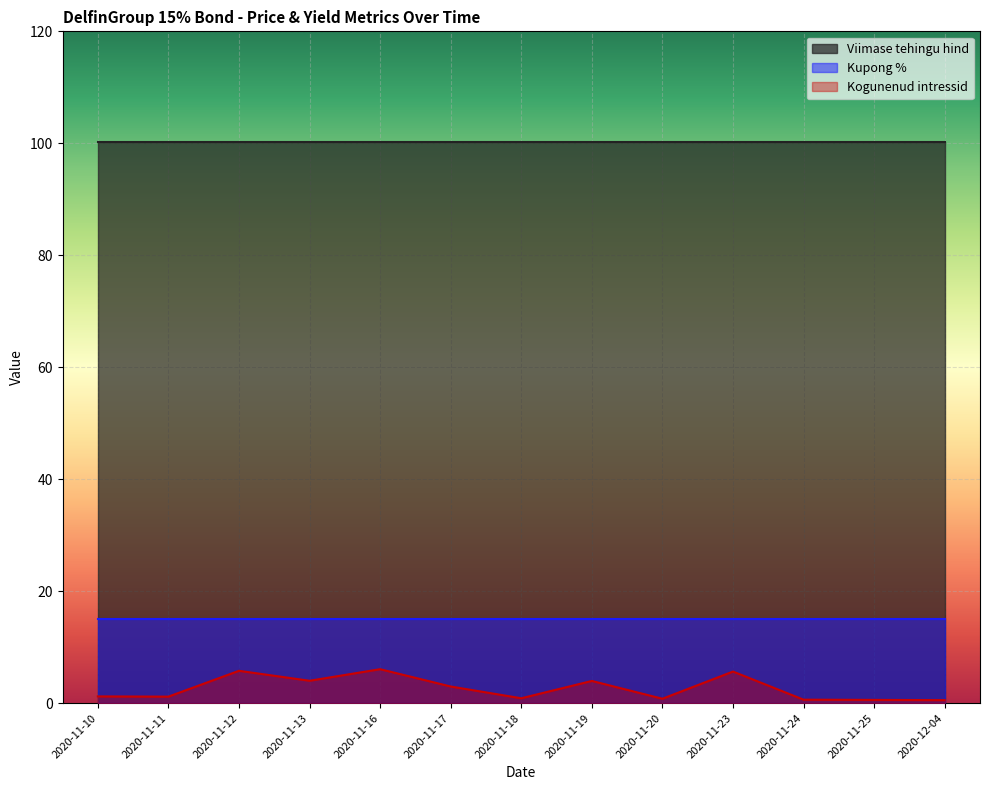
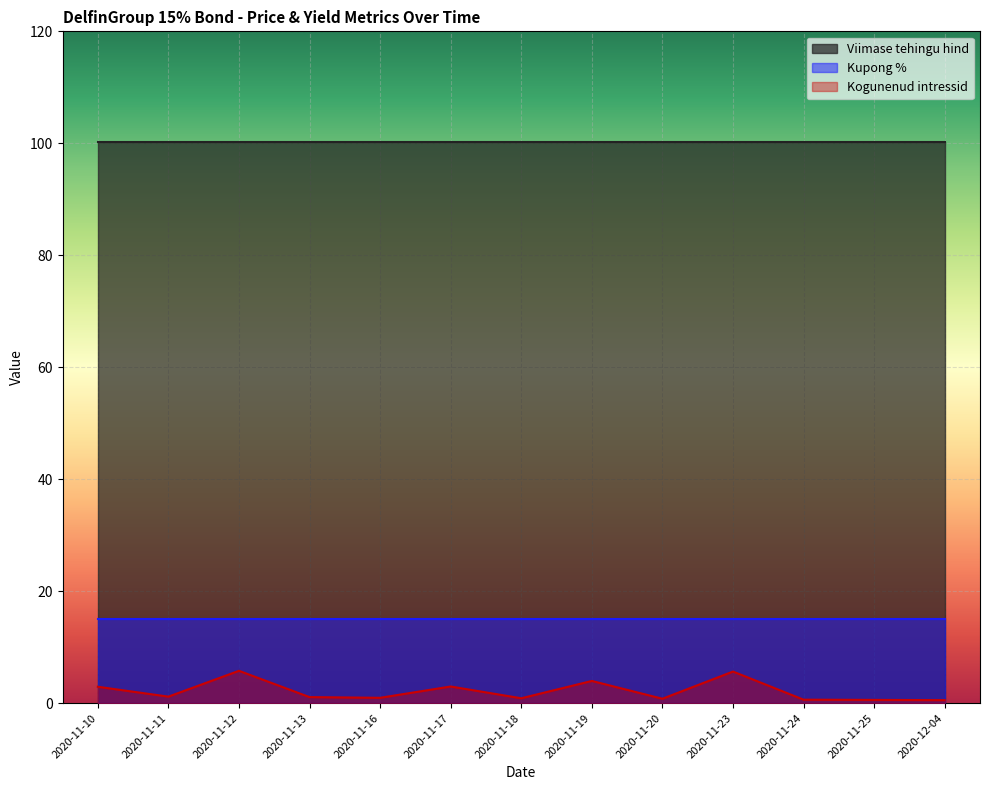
  {
    "Viimase tehingu hind": {
      "2020-11-10": 100,
      "2020-11-11": 100,
      "2020-11-12": 100,
      "2020-11-13": 100,
      "2020-11-16": 100,
      "2020-11-17": 100,
      "2020-11-18": 100,
      "2020-11-19": 100,
      "2020-11-20": 100,
      "2020-11-23": 100,
      "2020-11-24": 100,
      "2020-11-25": 100,
      "2020-12-04": 100
    },
    "Kupong %": {
      "2020-11-10": 15,
      "2020-11-11": 15,
      "2020-11-12": 15,
      "2020-11-13": 15,
      "2020-11-16": 15,
      "2020-11-17": 15,
      "2020-11-18": 15,
      "2020-11-19": 15,
      "2020-11-20": 15,
      "2020-11-23": 15,
      "2020-11-24": 15,
      "2020-11-25": 15,
      "2020-12-04": 15
    },
    "Kogunenud intressid": {
-     "2020-11-10": 1,
+     "2020-11-10": 3,
      "2020-11-11": 1,
      "2020-11-12": 6,
-     "2020-11-13": 4,
-     "2020-11-16": 6,
+     "2020-11-13": 1,
+     "2020-11-16": 1,
      "2020-11-17": 3,
      "2020-11-18": 1,
      "2020-11-19": 4,
      "2020-11-20": 1,
      "2020-11-23": 6,
      "2020-11-24": 1,
      "2020-11-25": 1,
      "2020-12-04": 1
    }
  }
